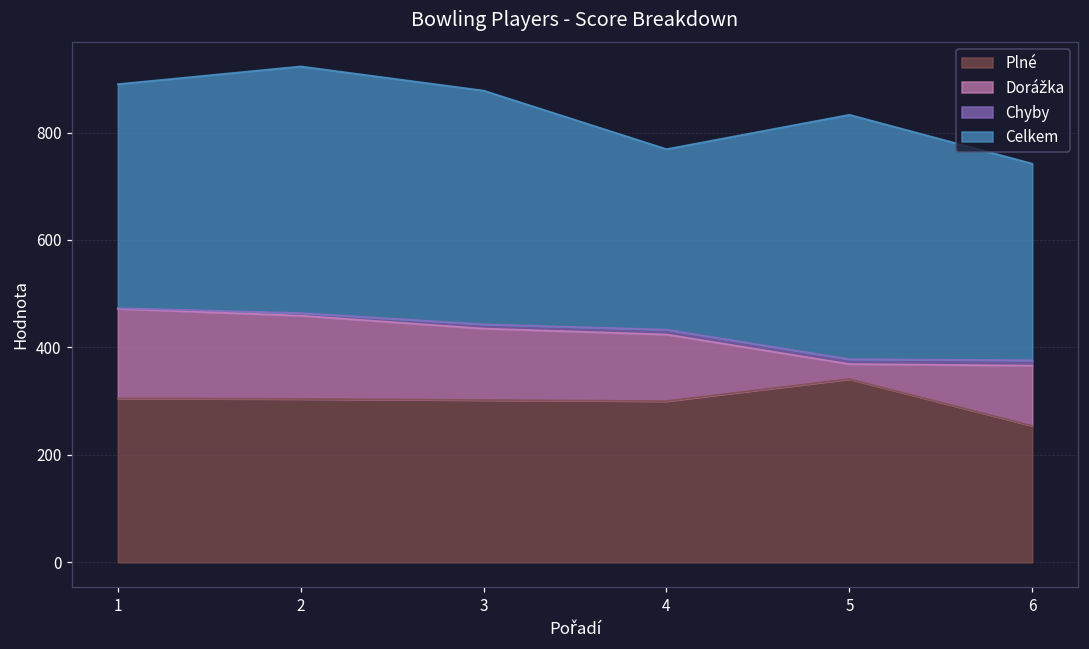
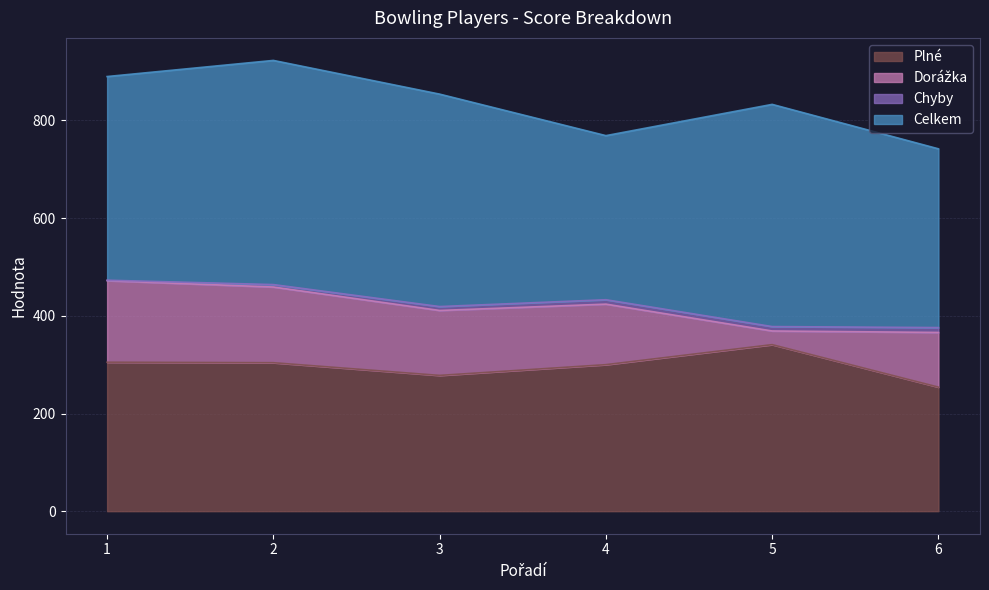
  {
    "Plné": {
      "1": 310,
      "2": 300,
-     "3": 300,
+     "3": 280,
      "4": 300,
      "5": 340,
      "6": 250
    },
    "Dorážka": {
      "3": 130,
      "4": 120,
      "5": 30,
      "6": 110
    },
    "Chyby": {
      "3": 10,
      "4": 10,
      "5": 10,
      "6": 10
    },
    "Celkem": {
      "1": 420,
      "2": 460,
      "3": 440,
      "4": 340,
      "5": 460,
      "6": 370
    }
  }
